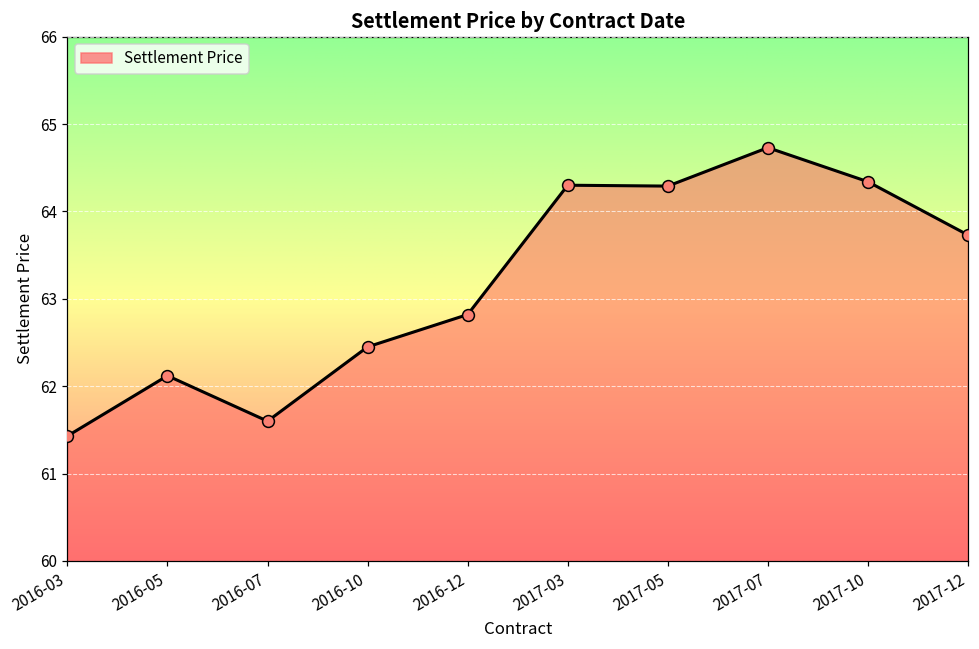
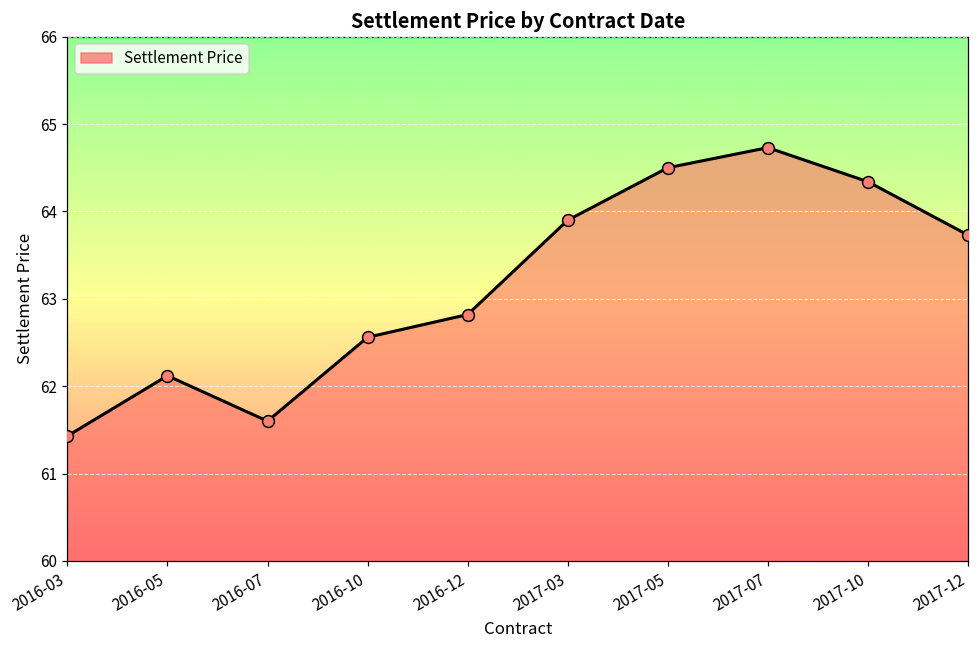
  {
    "2016-03": 61.4,
    "2016-05": 62.1,
    "2016-07": 61.6,
-   "2016-10": 62.5,
+   "2016-10": 62.6,
    "2016-12": 62.8,
-   "2017-03": 64.3,
-   "2017-05": 64.3,
+   "2017-03": 63.9,
+   "2017-05": 64.5,
    "2017-07": 64.7,
    "2017-10": 64.3,
    "2017-12": 63.7
  }
